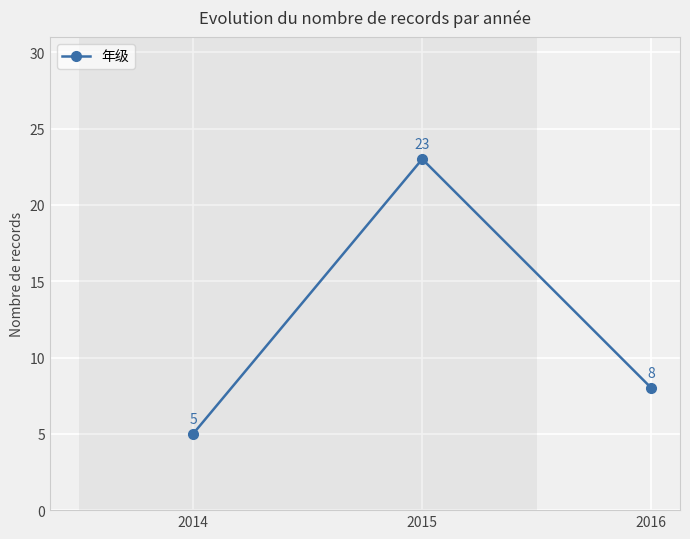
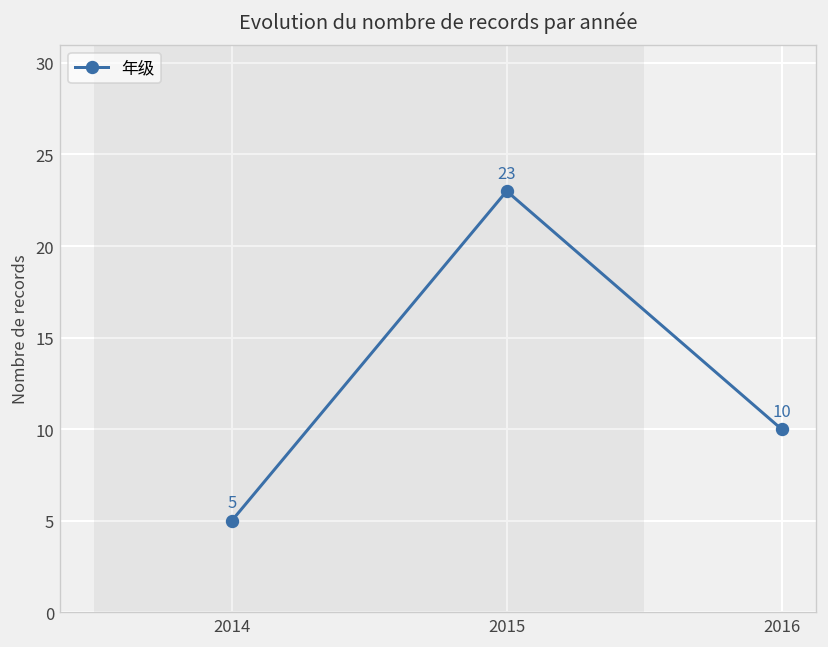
  {
    "2014": 5,
    "2015": 23,
-   "2016": 8
+   "2016": 10
  }
